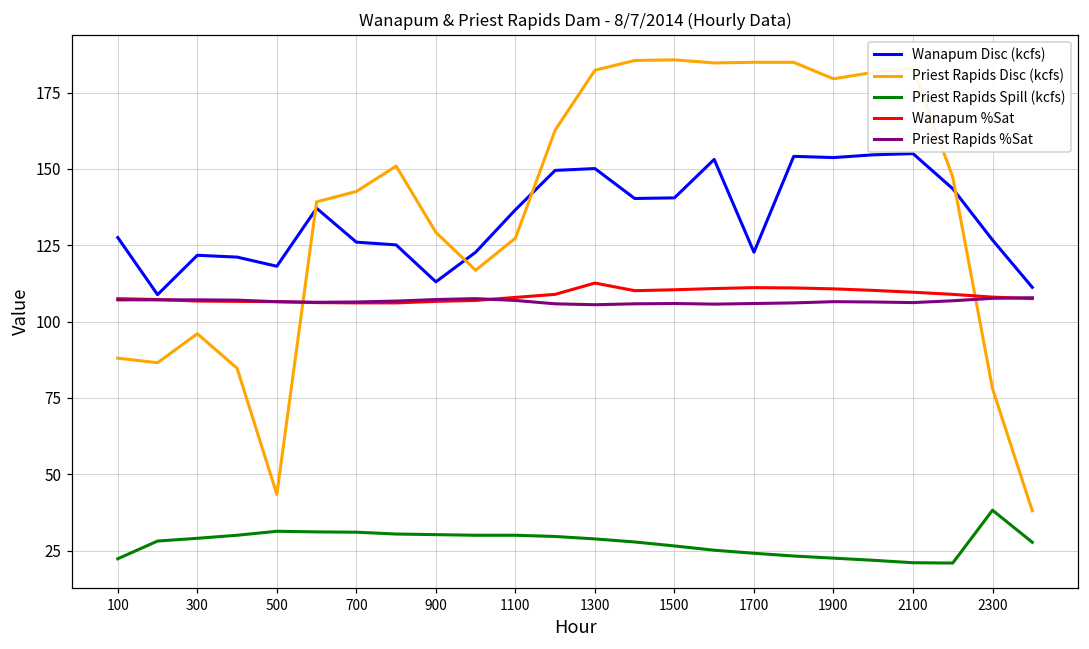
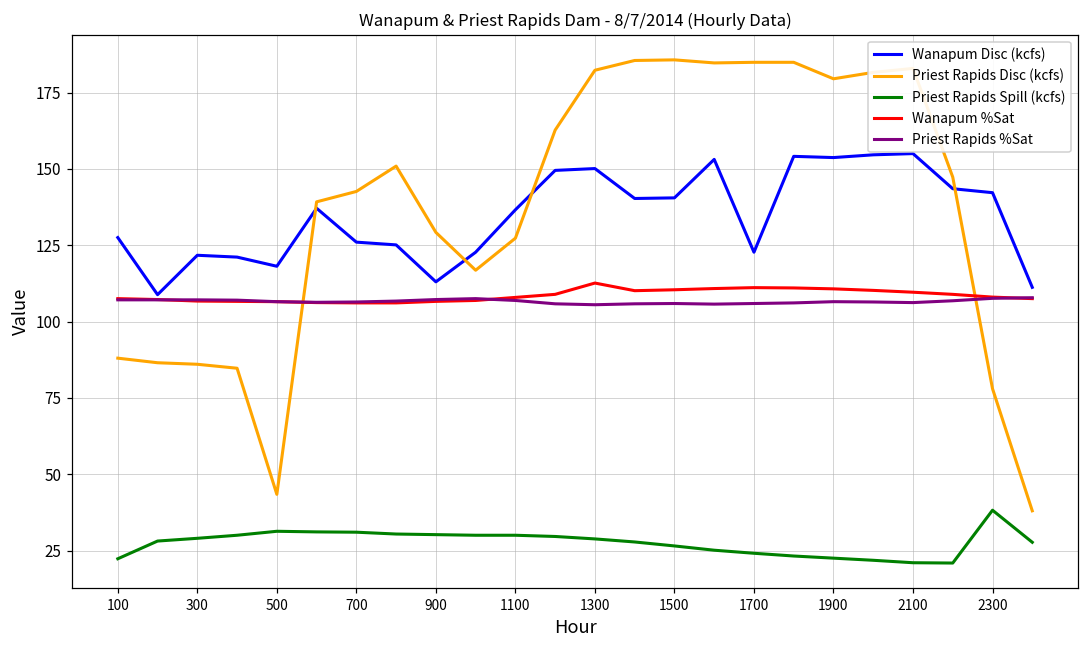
  {
    "Wanapum Disc (kcfs)": {
      "100": 128,
      "300": 122,
      "500": 118,
      "700": 126,
      "900": 113,
      "1100": 137,
      "1300": 150,
      "1500": 141,
      "1700": 123,
      "1900": 154,
      "2100": 155,
-     "2300": 127
+     "2300": 142
    },
    "Priest Rapids Disc (kcfs)": {
      "100": 88,
-     "300": 96,
+     "300": 86,
      "500": 43,
      "700": 143,
      "900": 129,
      "1100": 127,
      "1300": 182,
      "1500": 186,
      "1700": 185,
      "1900": 180,
      "2300": 78
    },
    "Priest Rapids Spill (kcfs)": {
      "100": 22,
      "300": 29,
      "500": 31,
      "700": 31,
      "900": 30,
      "1100": 30,
      "1300": 29,
      "1500": 27,
      "1700": 24,
      "1900": 23,
      "2100": 21,
      "2300": 38
    },
    "Wanapum %Sat": {
      "1100": 108,
      "1300": 113,
      "1500": 110,
      "1700": 111,
      "1900": 111,
      "2100": 110
    },
    "Priest Rapids %Sat": {
      "1100": 107,
      "1300": 106,
      "1500": 106,
      "1700": 106,
      "1900": 107,
      "2100": 106
    }
  }
